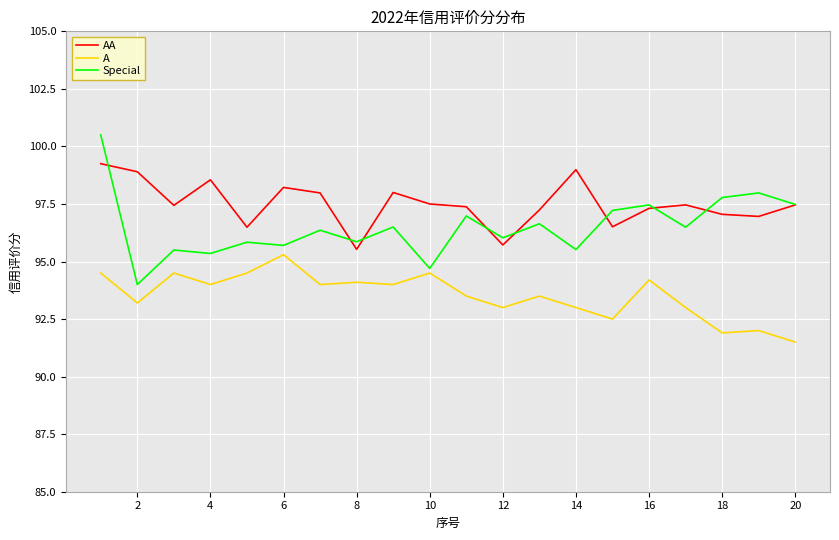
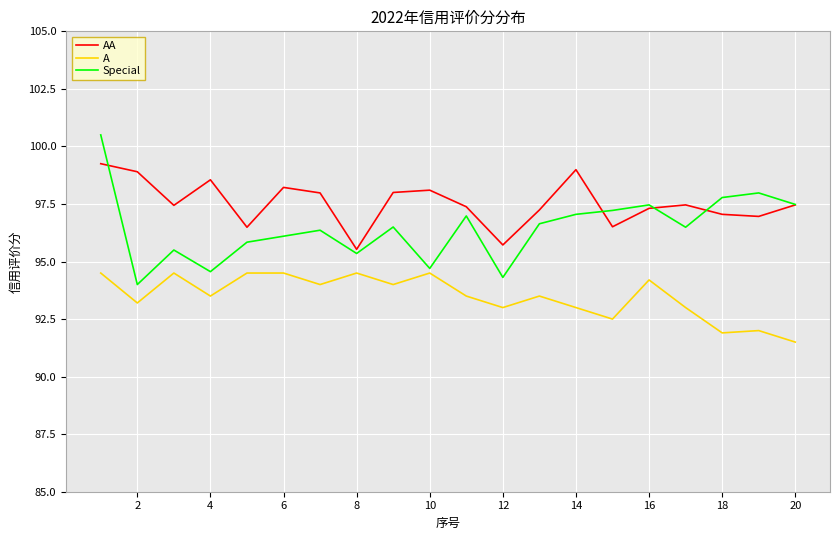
  {
    "AA": {
      "2": 98.9,
      "4": 98.6,
      "6": 98.2,
      "8": 95.5,
-     "10": 97.5,
+     "10": 98.1,
      "12": 95.7,
      "14": 99.0,
      "16": 97.3,
      "18": 97.1
    },
    "A": {
      "2": 93.2,
-     "4": 94.0,
-     "6": 95.3,
-     "8": 94.1,
+     "4": 93.5,
+     "6": 94.5,
+     "8": 94.5,
      "10": 94.5,
      "12": 93.0,
      "14": 93.0,
      "16": 94.2,
      "18": 91.9,
      "20": 91.5
    },
    "Special": {
      "2": 94.0,
-     "4": 95.4,
-     "6": 95.7,
-     "8": 95.9,
+     "4": 94.6,
+     "6": 96.1,
+     "8": 95.4,
      "10": 94.7,
-     "12": 96.0,
-     "14": 95.5,
+     "12": 94.3,
+     "14": 97.1,
      "16": 97.5,
      "18": 97.8
    }
  }
